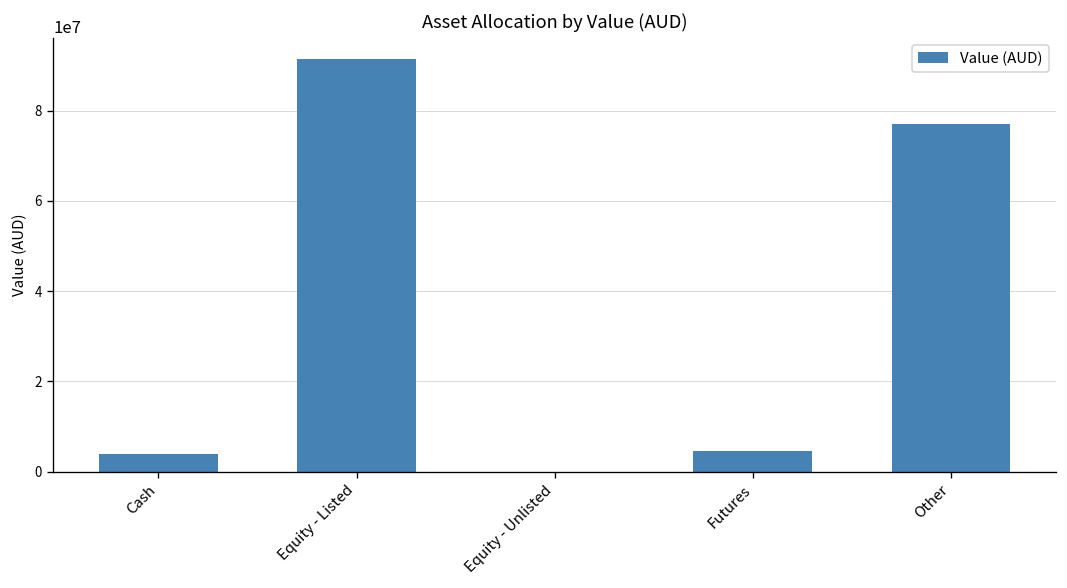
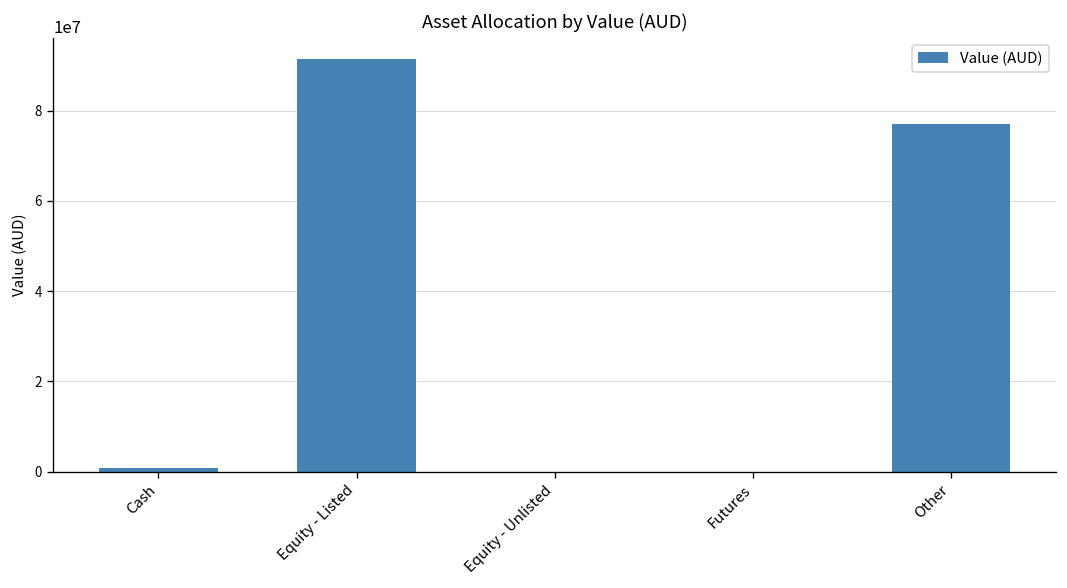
  {
-   "Cash": 4000000,
+   "Cash": 1000000,
    "Equity - Listed": 92000000,
-   "Futures": 5000000,
+   "Futures": 0,
    "Other": 77000000
  }
